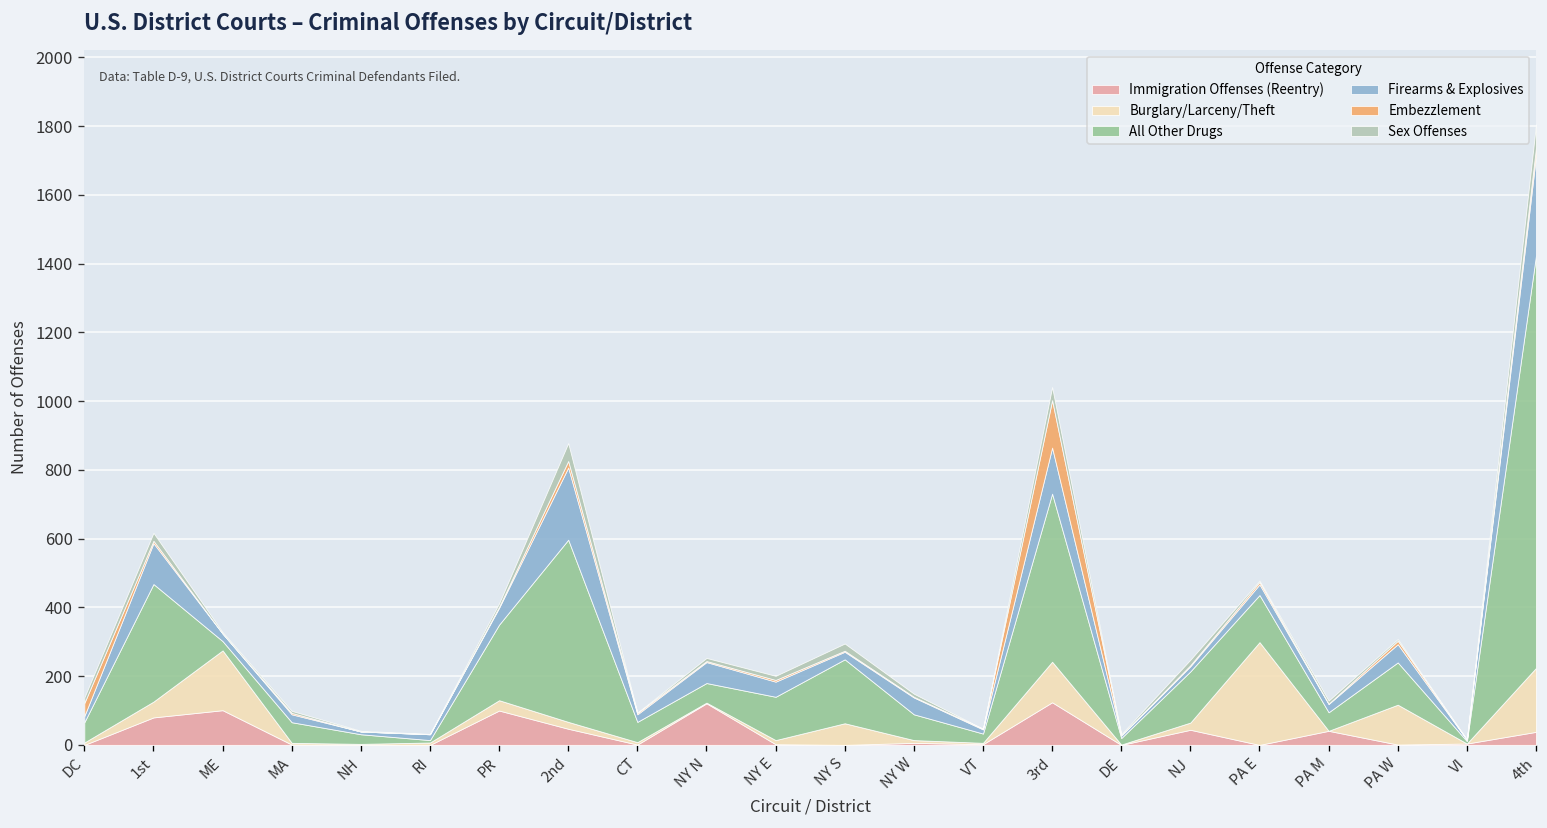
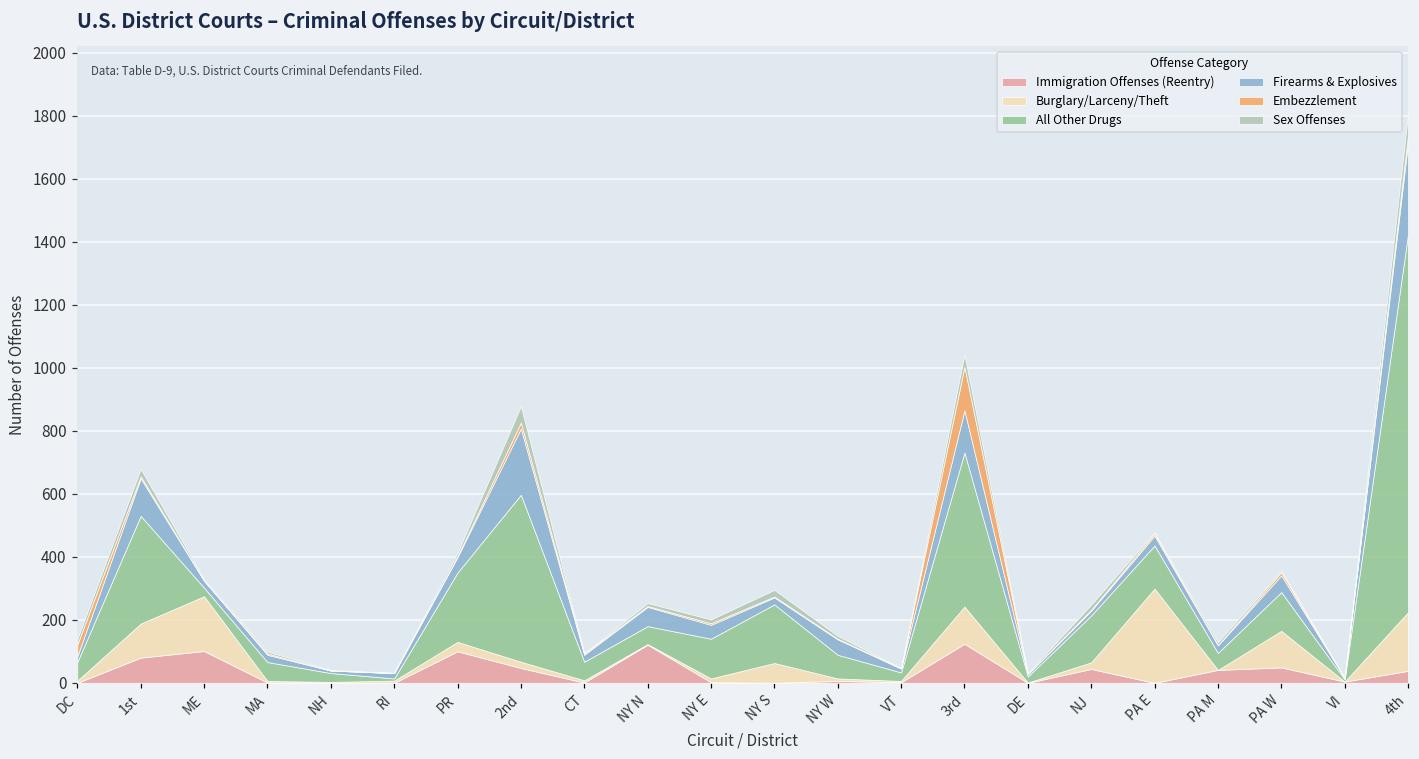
  {
    "Immigration Offenses (Reentry)": {
      "1st": 80,
      "ME": 100,
      "PR": 100,
      "2nd": 50,
      "NY S": 0,
      "3rd": 120,
      "NJ": 40,
      "PA E": 0,
-     "PA W": 0,
+     "PA W": 50,
      "4th": 40
    },
    "Burglary/Larceny/Theft": {
-     "1st": 50,
+     "1st": 110,
      "ME": 170,
      "PR": 30,
      "2nd": 20,
      "NY E": 10,
      "NY S": 60,
      "3rd": 120,
      "NJ": 20,
      "PA E": 300,
      "PA W": 120,
      "4th": 190
    },
    "Embezzlement": {
      "DC": 40,
      "2nd": 20,
      "3rd": 140,
      "4th": 20
    }
  }
